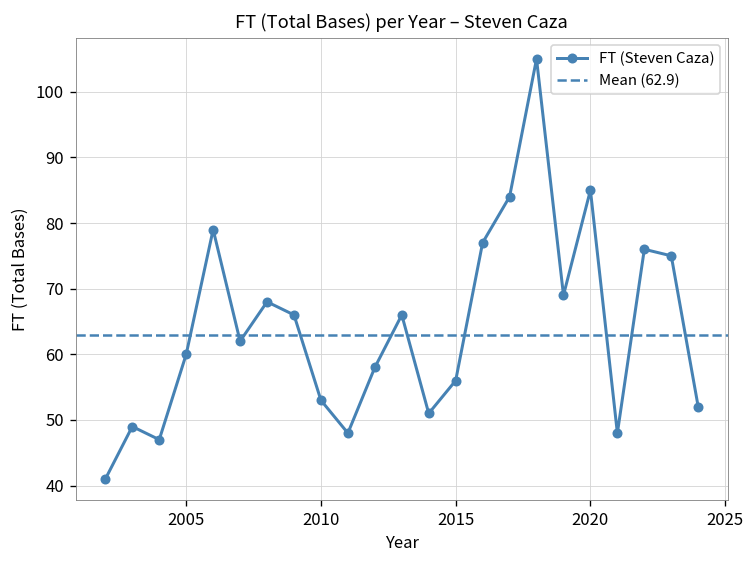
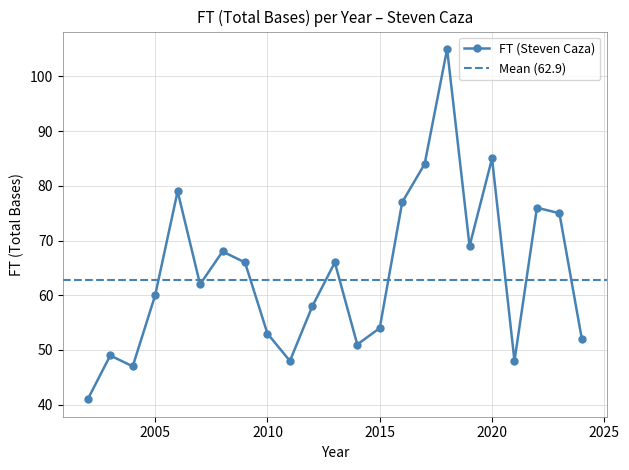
  {
    "2005": 60,
    "2010": 53,
-   "2015": 56,
+   "2015": 54,
    "2020": 85
  }
